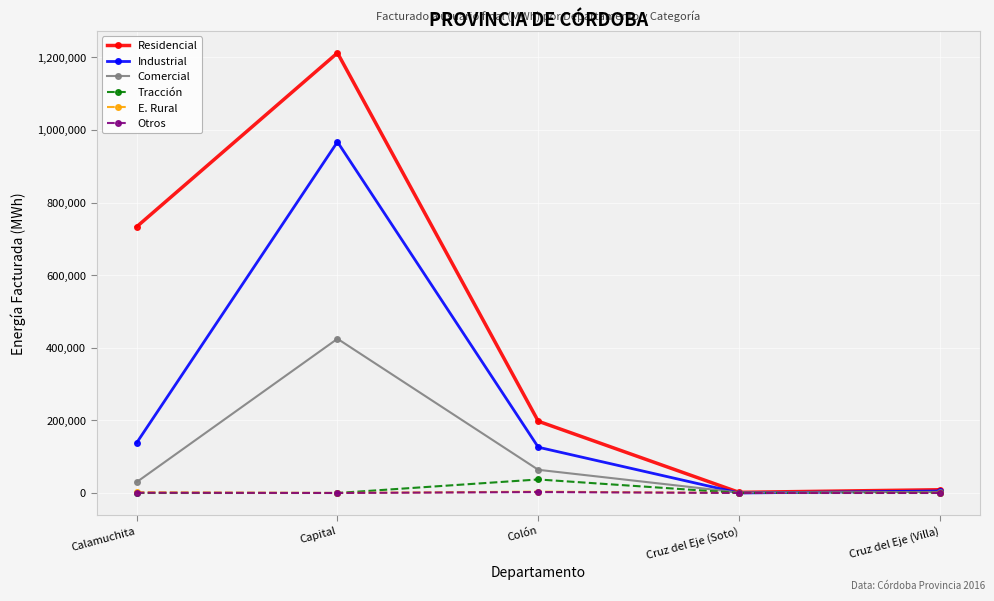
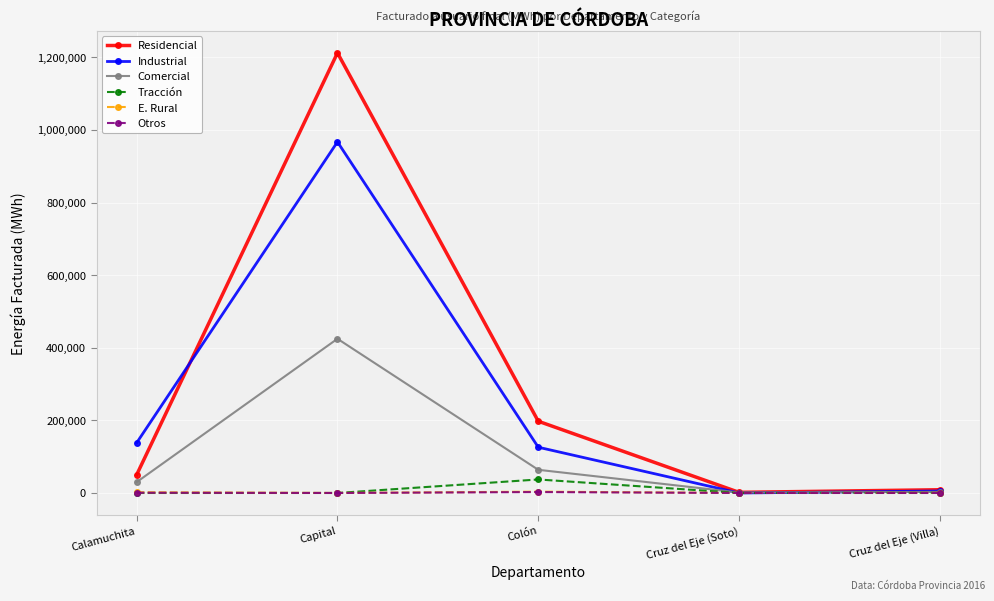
  {
    "Residencial": {
-     "Calamuchita": "730,000",
+     "Calamuchita": "50,000",
      "Capital": "1,210,000",
      "Colón": "200,000"
    },
    "Industrial": {
      "Calamuchita": "140,000",
      "Capital": "970,000",
      "Colón": "130,000"
    },
    "Comercial": {
      "Calamuchita": "30,000",
      "Capital": "420,000",
      "Colón": "60,000"
    },
    "Tracción": {
      "Colón": "40,000"
    },
    "Otros": {
      "Colón": "0"
    }
  }
